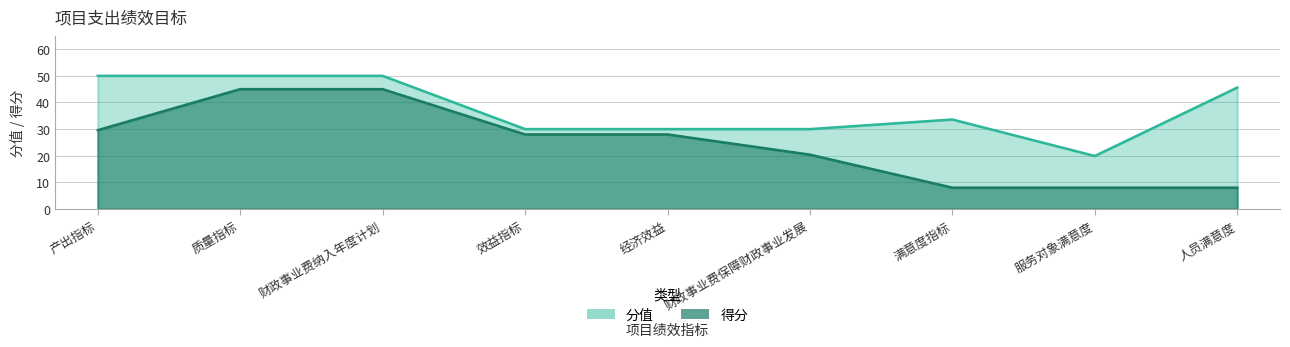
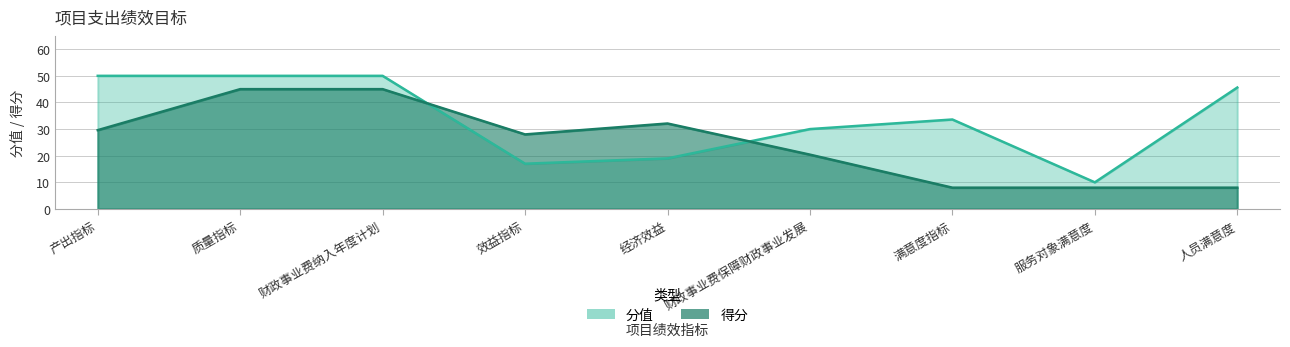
  {
    "分值": {
      "产出指标": 50,
      "质量指标": 50,
      "财政事业费纳入年度计划": 50,
-     "效益指标": 30,
-     "经济效益": 30,
+     "效益指标": 17,
+     "经济效益": 19,
      "财政事业费保障财政事业发展": 30,
      "满意度指标": 34,
-     "服务对象满意度": 20,
+     "服务对象满意度": 10,
      "人员满意度": 46
    },
    "得分": {
      "产出指标": 30,
      "质量指标": 45,
      "财政事业费纳入年度计划": 45,
      "效益指标": 28,
-     "经济效益": 28,
+     "经济效益": 32,
      "财政事业费保障财政事业发展": 20,
      "满意度指标": 8,
      "服务对象满意度": 8,
      "人员满意度": 8
    }
  }
